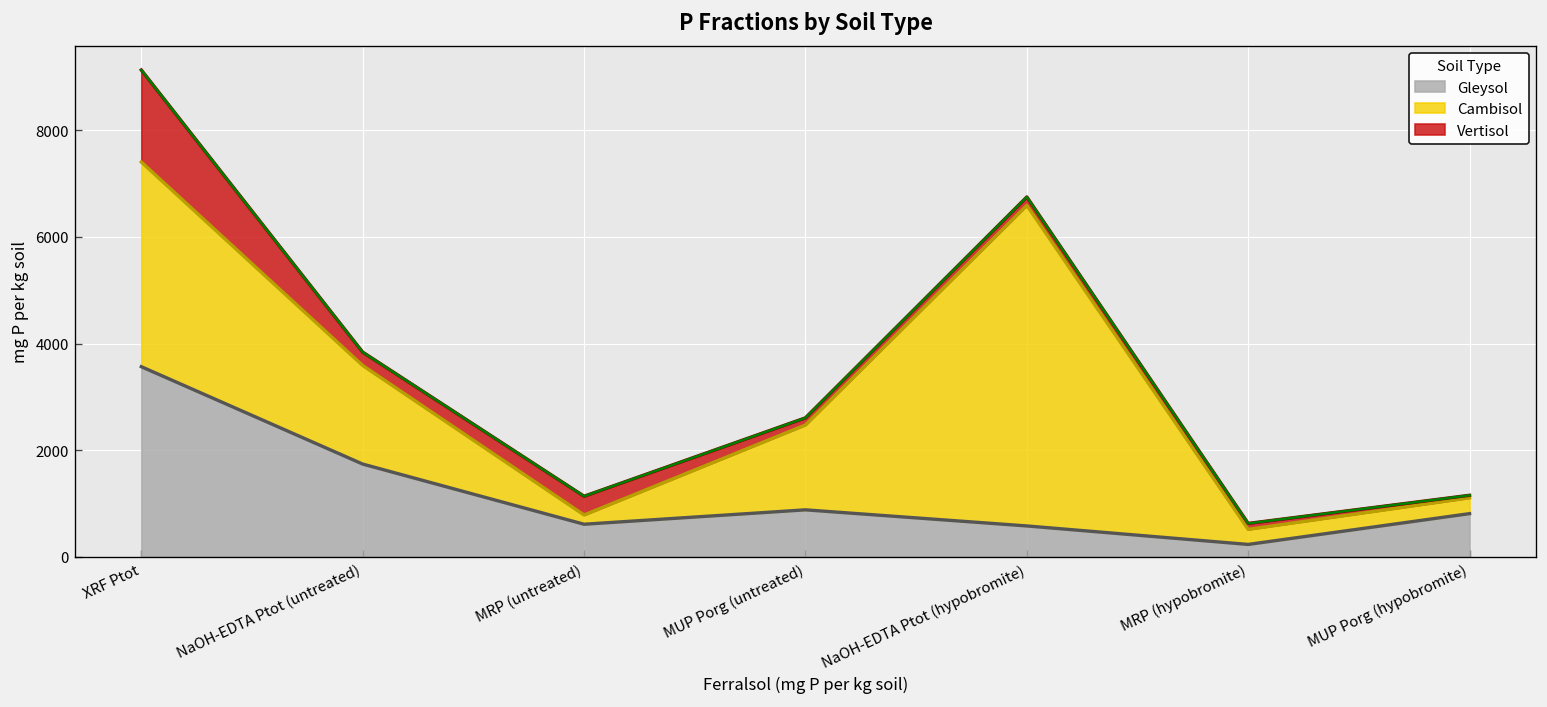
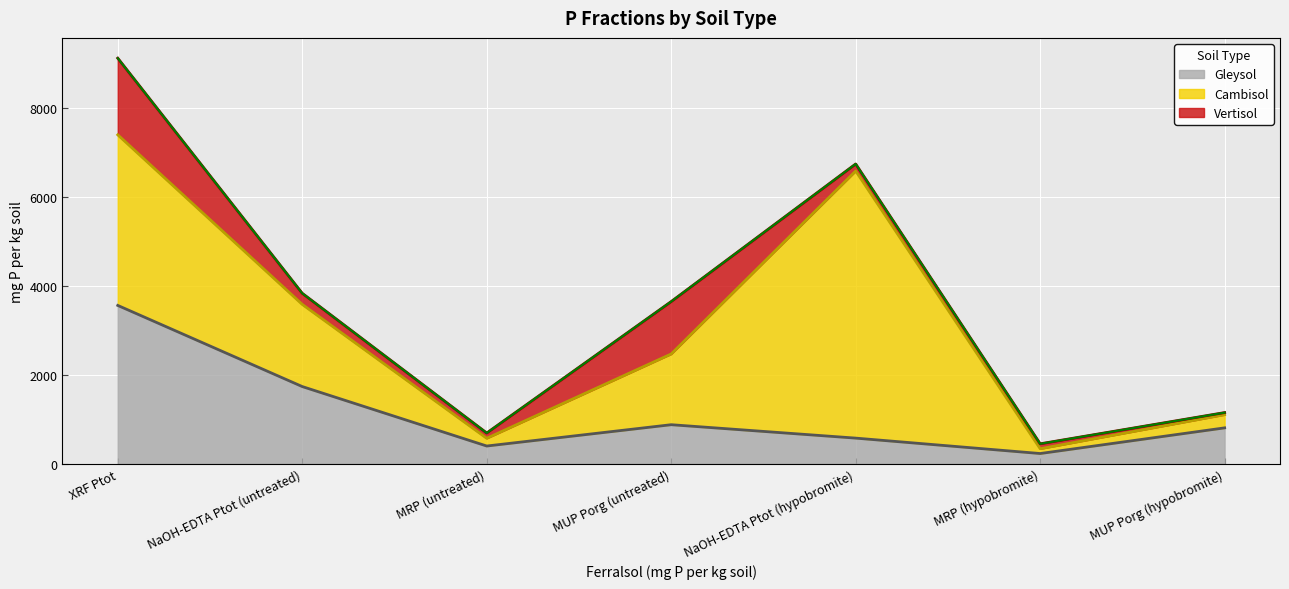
  {
    "Gleysol": {
      "XRF Ptot": 3600,
      "NaOH-EDTA Ptot (untreated)": 1700,
-     "MRP (untreated)": 600,
+     "MRP (untreated)": 400,
      "MUP Porg (untreated)": 900,
      "NaOH-EDTA Ptot (hypobromite)": 600,
      "MRP (hypobromite)": 200,
      "MUP Porg (hypobromite)": 800
    },
    "Cambisol": {
      "XRF Ptot": 3800,
      "NaOH-EDTA Ptot (untreated)": 1900,
      "MRP (untreated)": 200,
      "MUP Porg (untreated)": 1600,
      "NaOH-EDTA Ptot (hypobromite)": 6000,
-     "MRP (hypobromite)": 300
+     "MRP (hypobromite)": 100
    },
    "Vertisol": {
      "XRF Ptot": 1700,
      "NaOH-EDTA Ptot (untreated)": 300,
-     "MRP (untreated)": 400,
-     "MUP Porg (untreated)": 100,
+     "MRP (untreated)": 100,
+     "MUP Porg (untreated)": 1200,
      "NaOH-EDTA Ptot (hypobromite)": 200,
      "MRP (hypobromite)": 100
    }
  }
